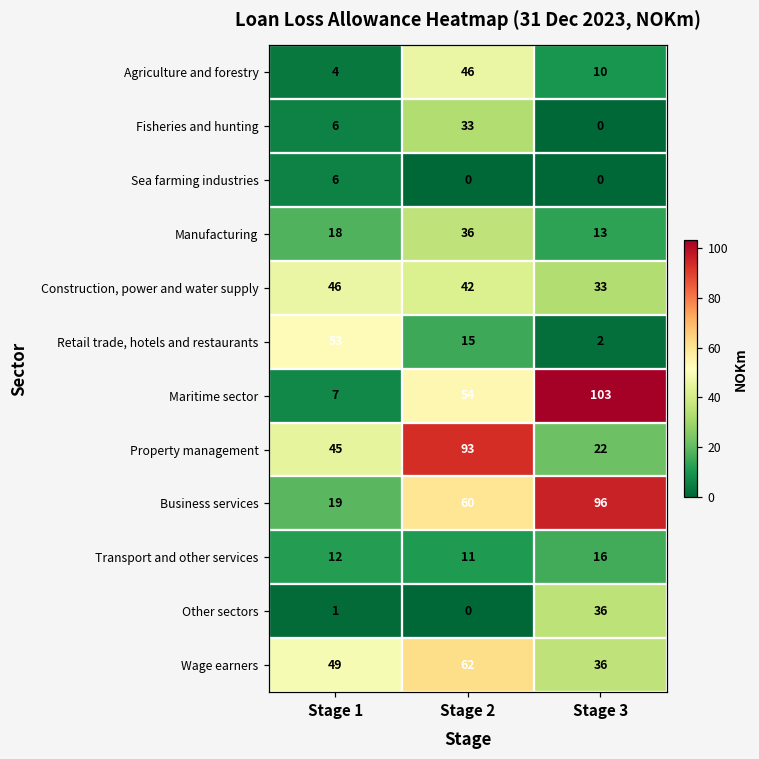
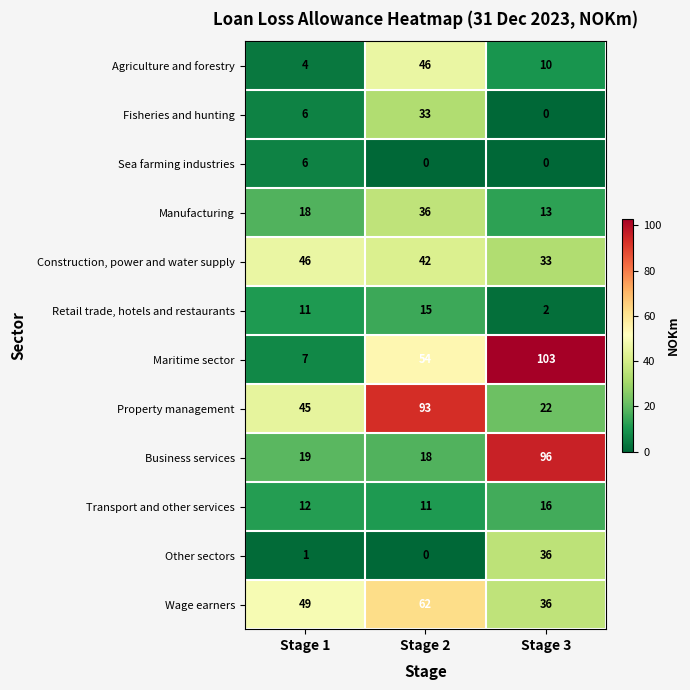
  {
    "Agriculture and forestry": {
      "Stage 1": 4,
      "Stage 2": 46,
      "Stage 3": 10
    },
    "Fisheries and hunting": {
      "Stage 1": 6,
      "Stage 2": 33,
      "Stage 3": 0
    },
    "Sea farming industries": {
      "Stage 1": 6,
      "Stage 2": 0,
      "Stage 3": 0
    },
    "Manufacturing": {
      "Stage 1": 18,
      "Stage 2": 36,
      "Stage 3": 13
    },
    "Construction, power and water supply": {
      "Stage 1": 46,
      "Stage 2": 42,
      "Stage 3": 33
    },
    "Retail trade, hotels and restaurants": {
-     "Stage 1": 53,
+     "Stage 1": 11,
      "Stage 2": 15,
      "Stage 3": 2
    },
    "Maritime sector": {
      "Stage 1": 7,
      "Stage 2": 54,
      "Stage 3": 103
    },
    "Property management": {
      "Stage 1": 45,
      "Stage 2": 93,
      "Stage 3": 22
    },
    "Business services": {
      "Stage 1": 19,
-     "Stage 2": 60,
+     "Stage 2": 18,
      "Stage 3": 96
    },
    "Transport and other services": {
      "Stage 1": 12,
      "Stage 2": 11,
      "Stage 3": 16
    },
    "Other sectors": {
      "Stage 1": 1,
      "Stage 2": 0,
      "Stage 3": 36
    },
    "Wage earners": {
      "Stage 1": 49,
      "Stage 2": 62,
      "Stage 3": 36
    }
  }
